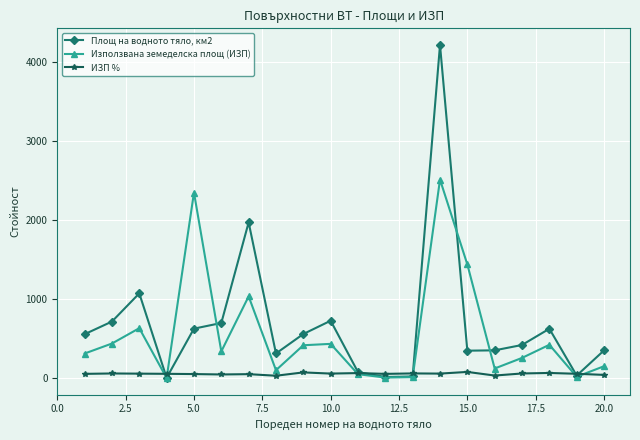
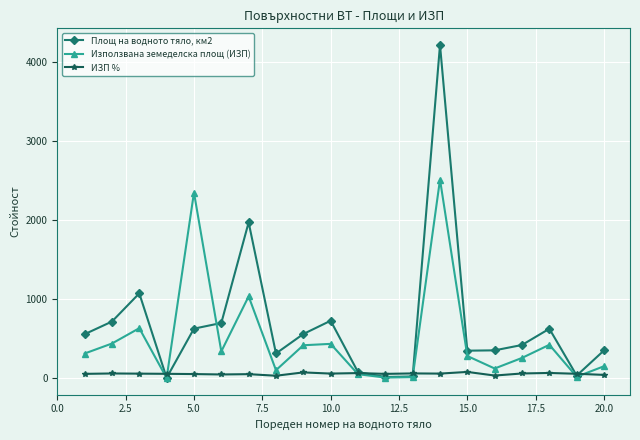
  {
    "Използвана земеделска площ (ИЗП)": {
      "5.0": 2300,
      "10.0": 400,
-     "15.0": 1400,
+     "15.0": 300,
      "20.0": 200
    }
  }
